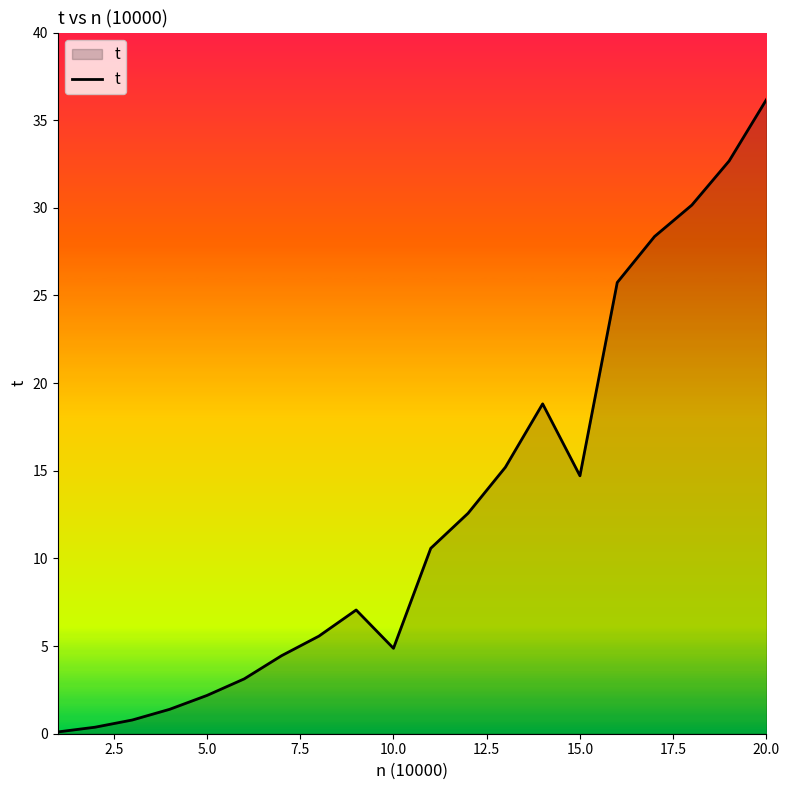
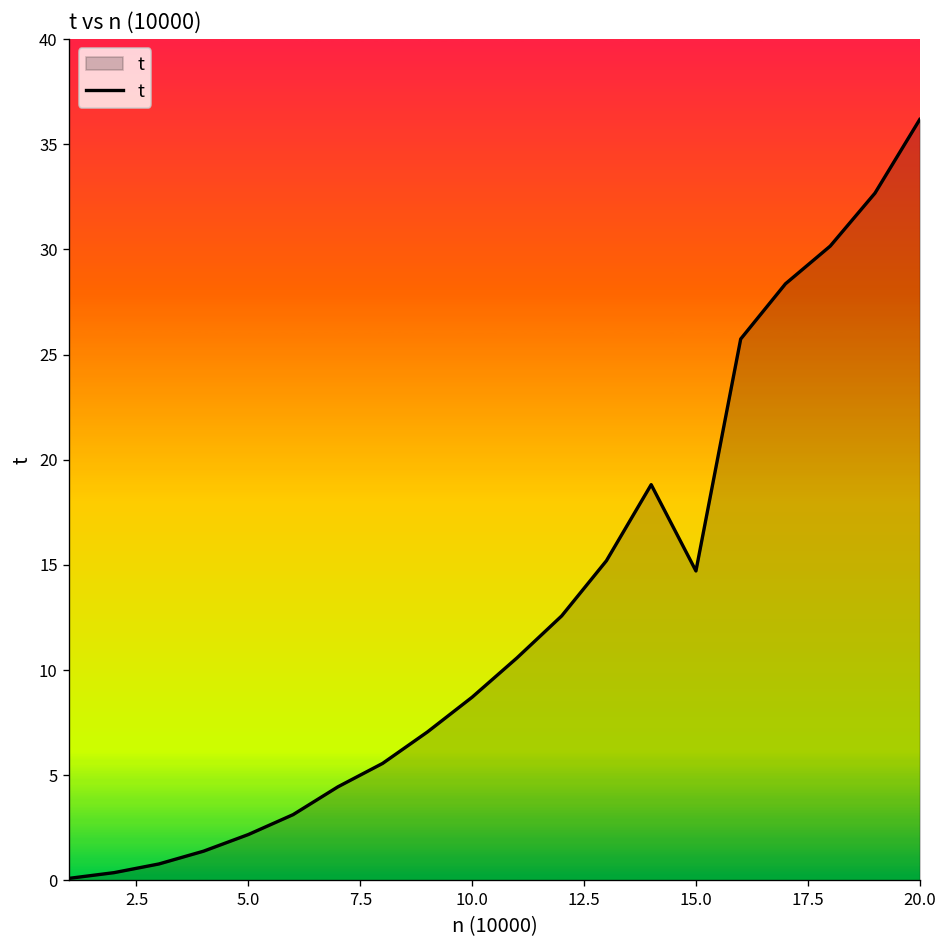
  {
    "5.0": 2.2,
-   "10.0": 4.9,
+   "10.0": 8.7,
    "15.0": 14.7,
    "20.0": 36.2
  }
